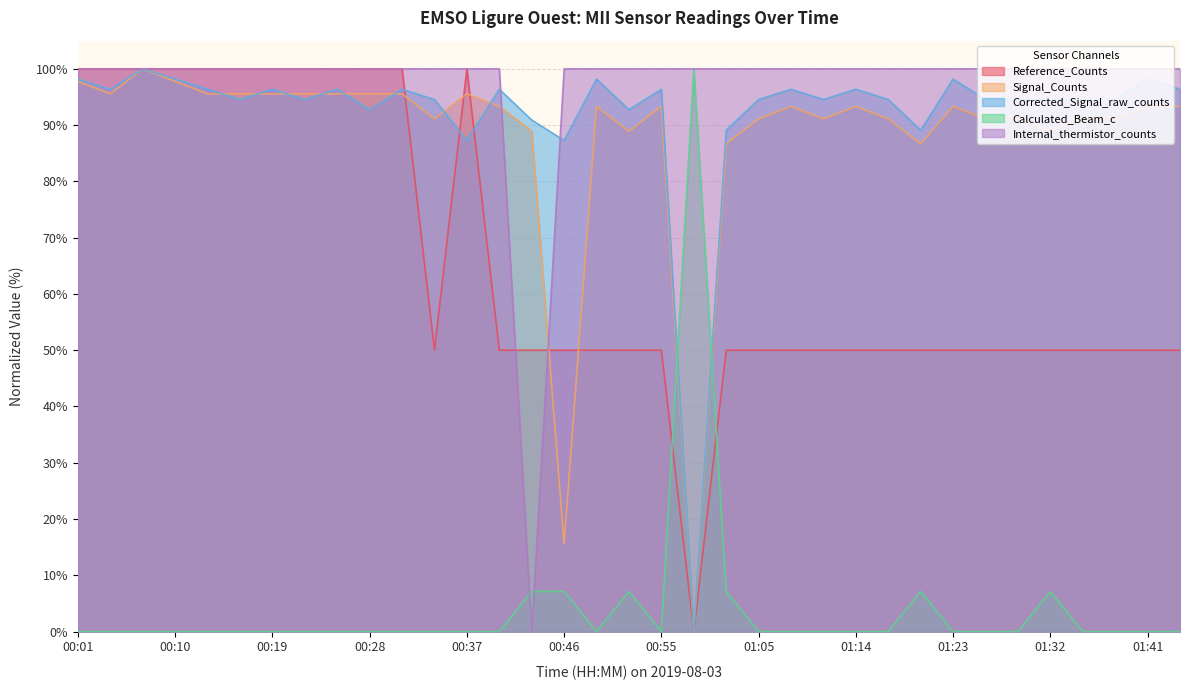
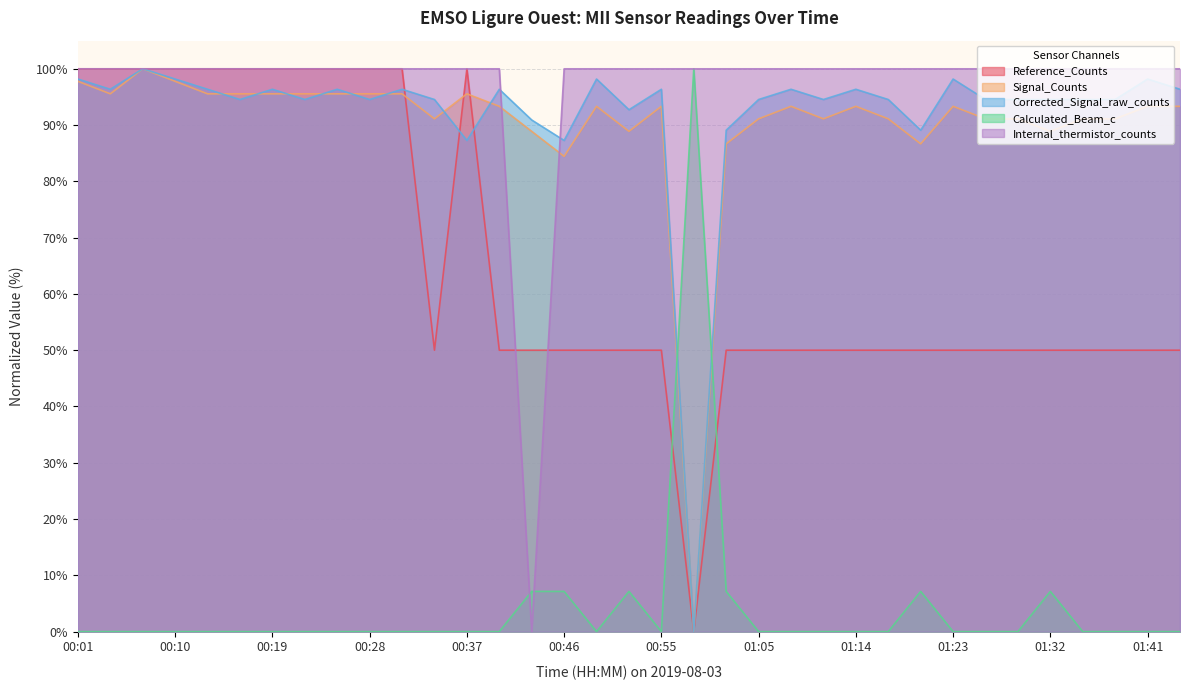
  {
    "Reference_Counts": {
      "00:46": "50%",
      "00:55": "50%",
      "01:05": "50%",
      "01:14": "50%",
      "01:23": "50%",
      "01:32": "50%",
      "01:41": "50%"
    },
    "Signal_Counts": {
      "00:19": "96%",
      "00:28": "96%",
      "00:37": "96%",
-     "00:46": "16%",
+     "00:46": "84%",
      "00:55": "93%",
      "01:05": "91%",
      "01:14": "93%",
      "01:23": "93%"
    },
    "Corrected_Signal_raw_counts": {
      "00:19": "96%",
-     "00:28": "93%",
+     "00:28": "95%",
      "00:37": "87%",
      "00:46": "87%",
      "00:55": "96%",
      "01:05": "95%",
      "01:14": "96%",
      "01:23": "98%"
    },
    "Calculated_Beam_c": {
      "00:01": "0%",
      "00:10": "0%",
      "00:19": "0%",
      "00:28": "0%",
      "00:37": "0%",
      "00:46": "7%",
      "00:55": "0%",
      "01:05": "0%",
      "01:14": "0%",
      "01:23": "0%",
      "01:32": "7%",
      "01:41": "0%"
    },
    "Internal_thermistor_counts": {
      "00:46": "100%",
      "00:55": "100%",
      "01:05": "100%",
      "01:14": "100%",
      "01:23": "100%"
    }
  }
